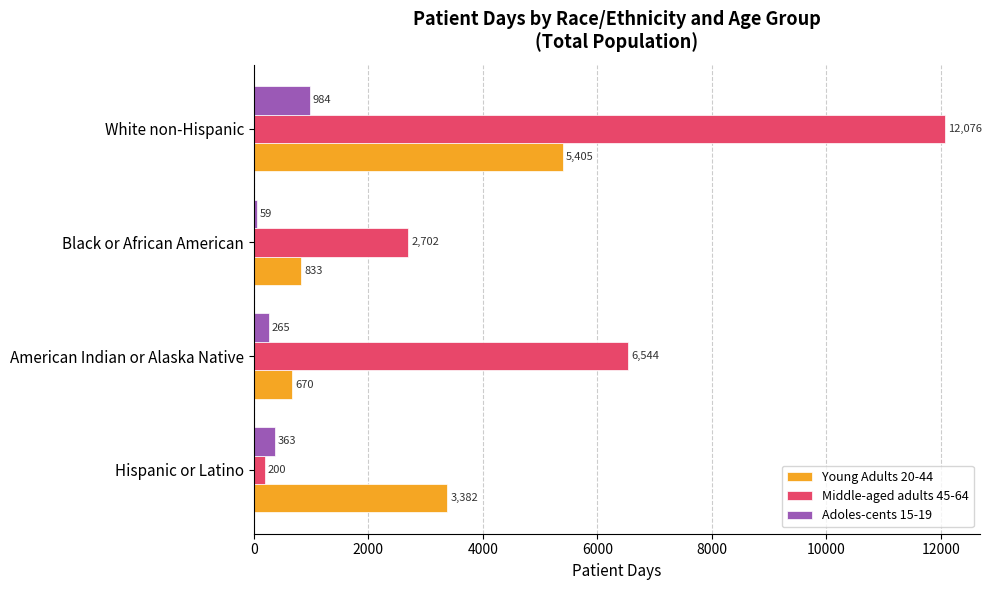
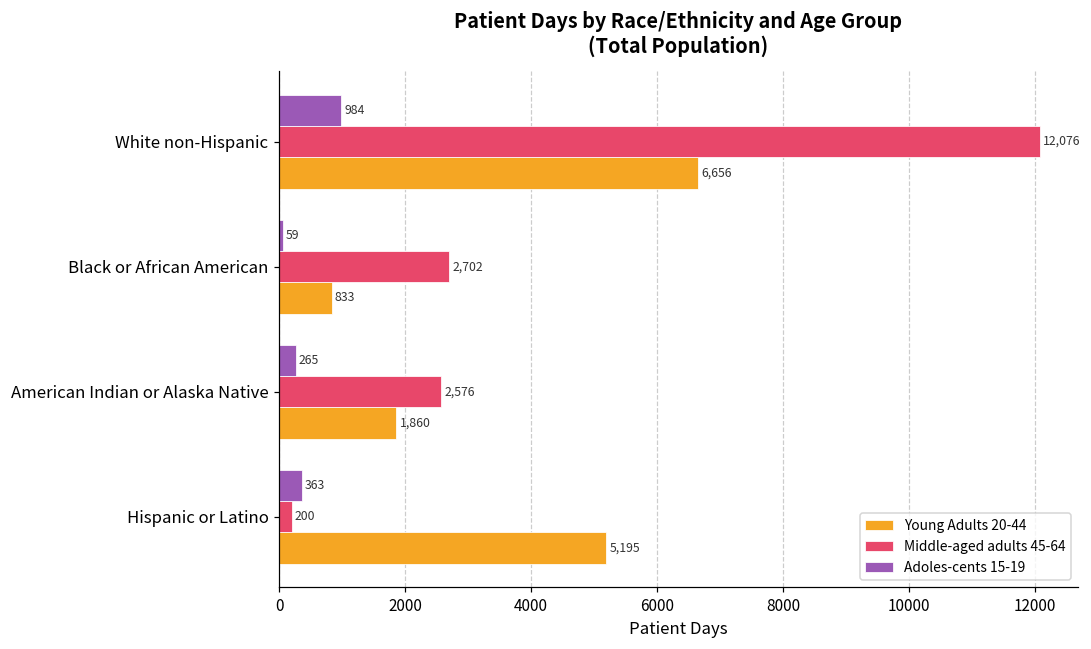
  {
    "Young Adults 20-44": {
-     "White non-Hispanic": "5,405",
+     "White non-Hispanic": "6,656",
      "Black or African American": "833",
-     "American Indian or Alaska Native": "670",
-     "Hispanic or Latino": "3,382"
+     "American Indian or Alaska Native": "1,860",
+     "Hispanic or Latino": "5,195"
    },
    "Middle-aged adults 45-64": {
      "White non-Hispanic": "12,076",
      "Black or African American": "2,702",
-     "American Indian or Alaska Native": "6,544",
+     "American Indian or Alaska Native": "2,576",
      "Hispanic or Latino": "200"
    },
    "Adoles-cents 15-19": {
      "White non-Hispanic": "984",
      "Black or African American": "59",
      "American Indian or Alaska Native": "265",
      "Hispanic or Latino": "363"
    }
  }
